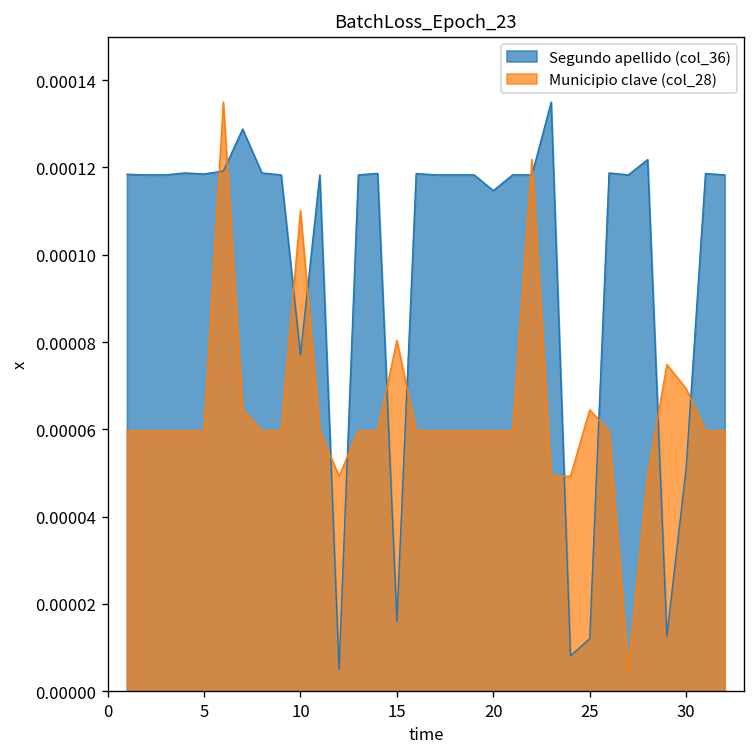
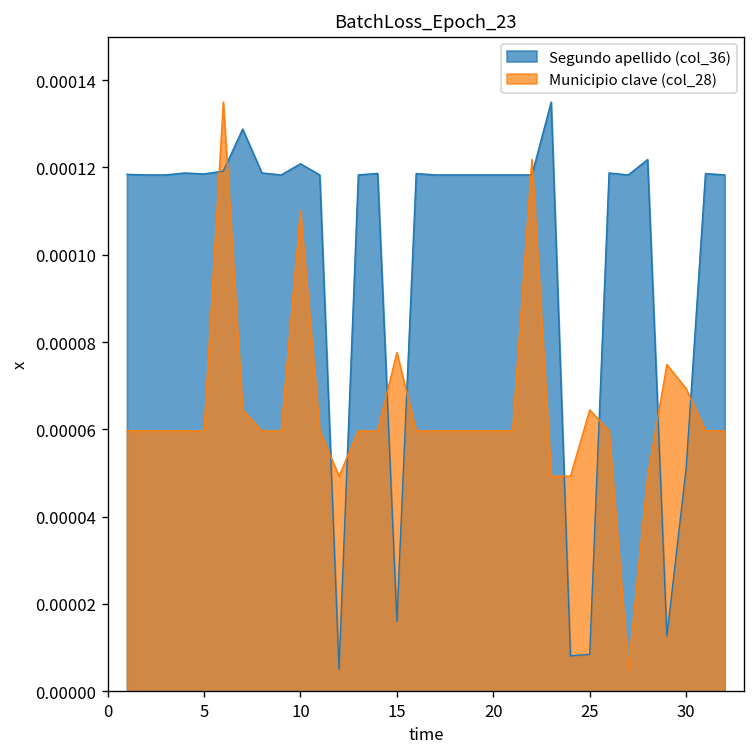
  {
    "Segundo apellido (col_36)": {
      "5": 0.000119,
-     "10": 0.000077,
+     "10": 0.000121,
      "15": 0.000016,
-     "20": 0.000115,
-     "25": 0.000012,
+     "20": 0.000118,
+     "25": 0.000008,
      "30": 0.000051
    },
    "Municipio clave (col_28)": {
      "5": 0.000060,
      "10": 0.000110,
-     "15": 0.000080,
+     "15": 0.000078,
      "20": 0.000060,
      "25": 0.000064,
      "30": 0.000069
    }
  }
